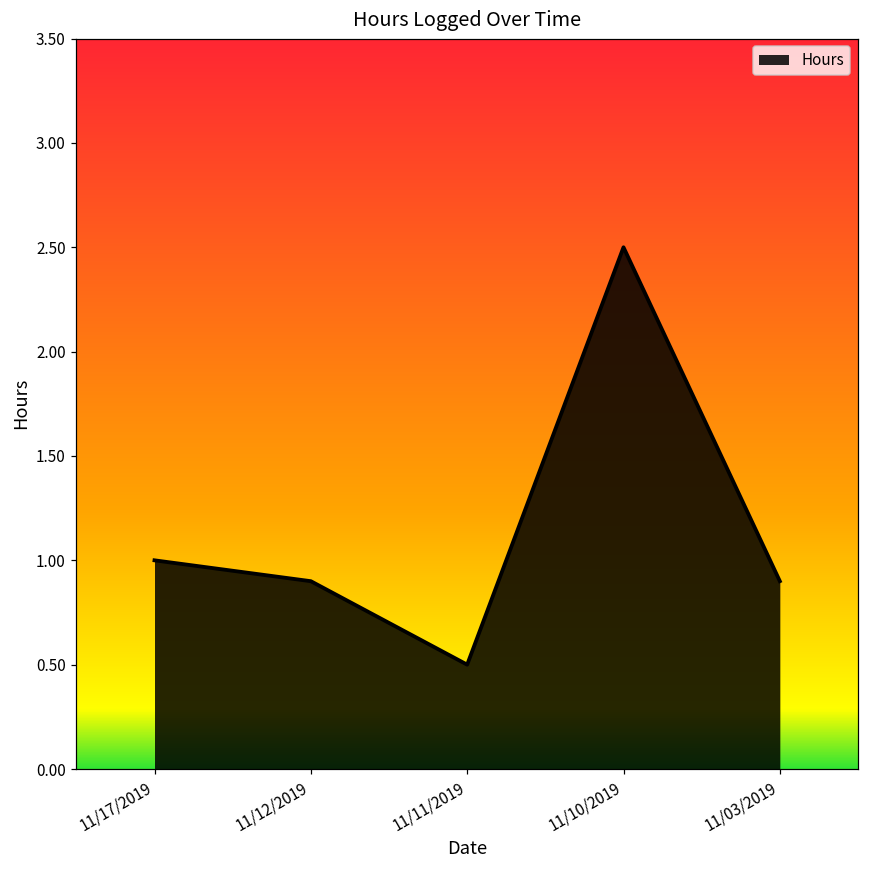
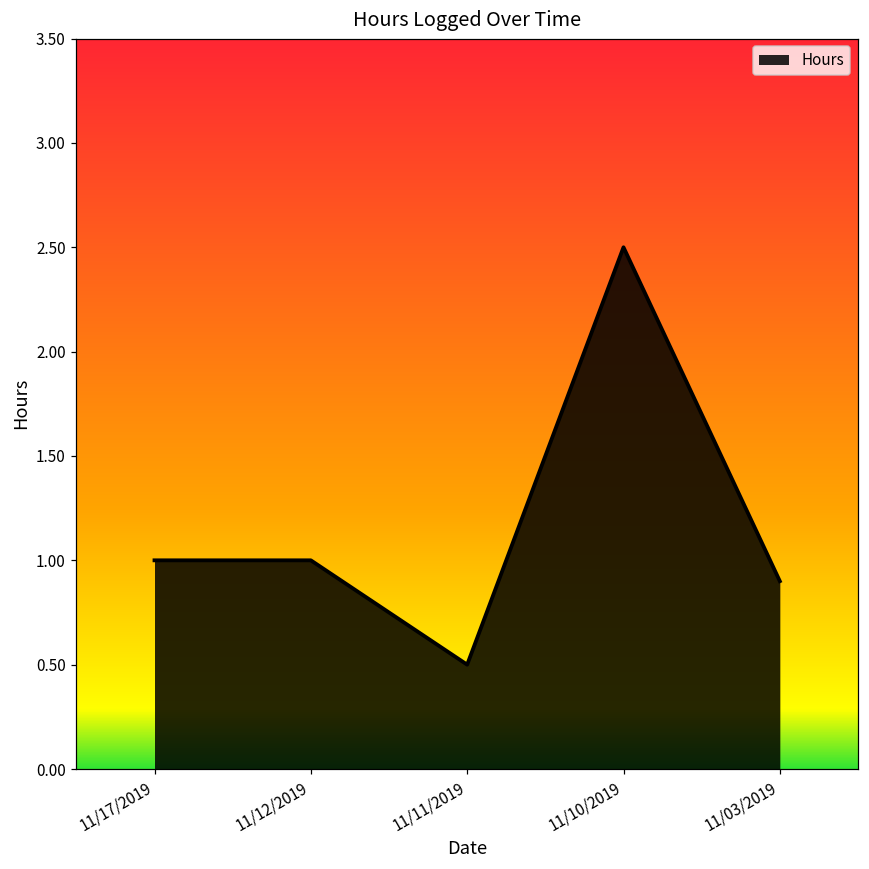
  {
    "11/17/2019": 1.0,
-   "11/12/2019": 0.9,
+   "11/12/2019": 1.0,
    "11/11/2019": 0.5,
    "11/10/2019": 2.5,
    "11/03/2019": 0.9
  }
